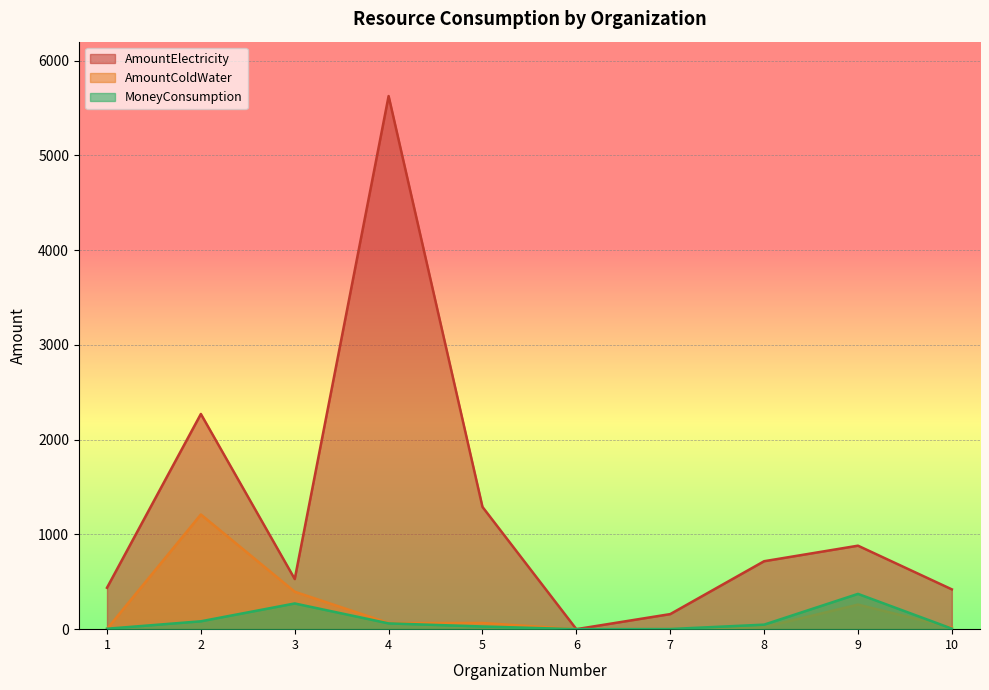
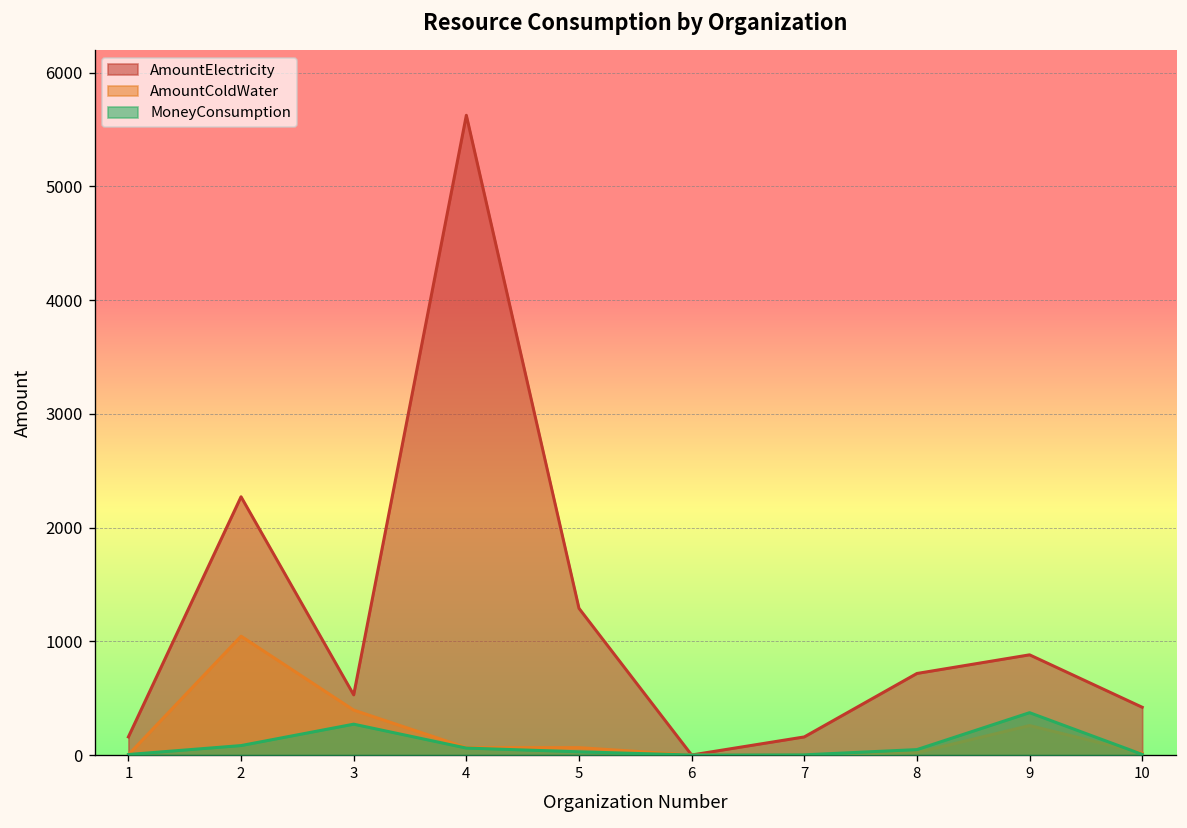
  {
    "AmountElectricity": {
-     "1": 400,
+     "1": 200,
      "2": 2300,
      "3": 500,
      "4": 5600,
      "5": 1300,
      "7": 200,
      "8": 700,
      "9": 900,
      "10": 400
    },
    "AmountColdWater": {
-     "2": 1200,
+     "2": 1000,
      "3": 400,
      "5": 100,
      "8": 0,
      "9": 300
    },
    "MoneyConsumption": {
      "2": 100,
      "3": 300,
      "5": 0,
      "8": 0,
      "9": 400
    }
  }
